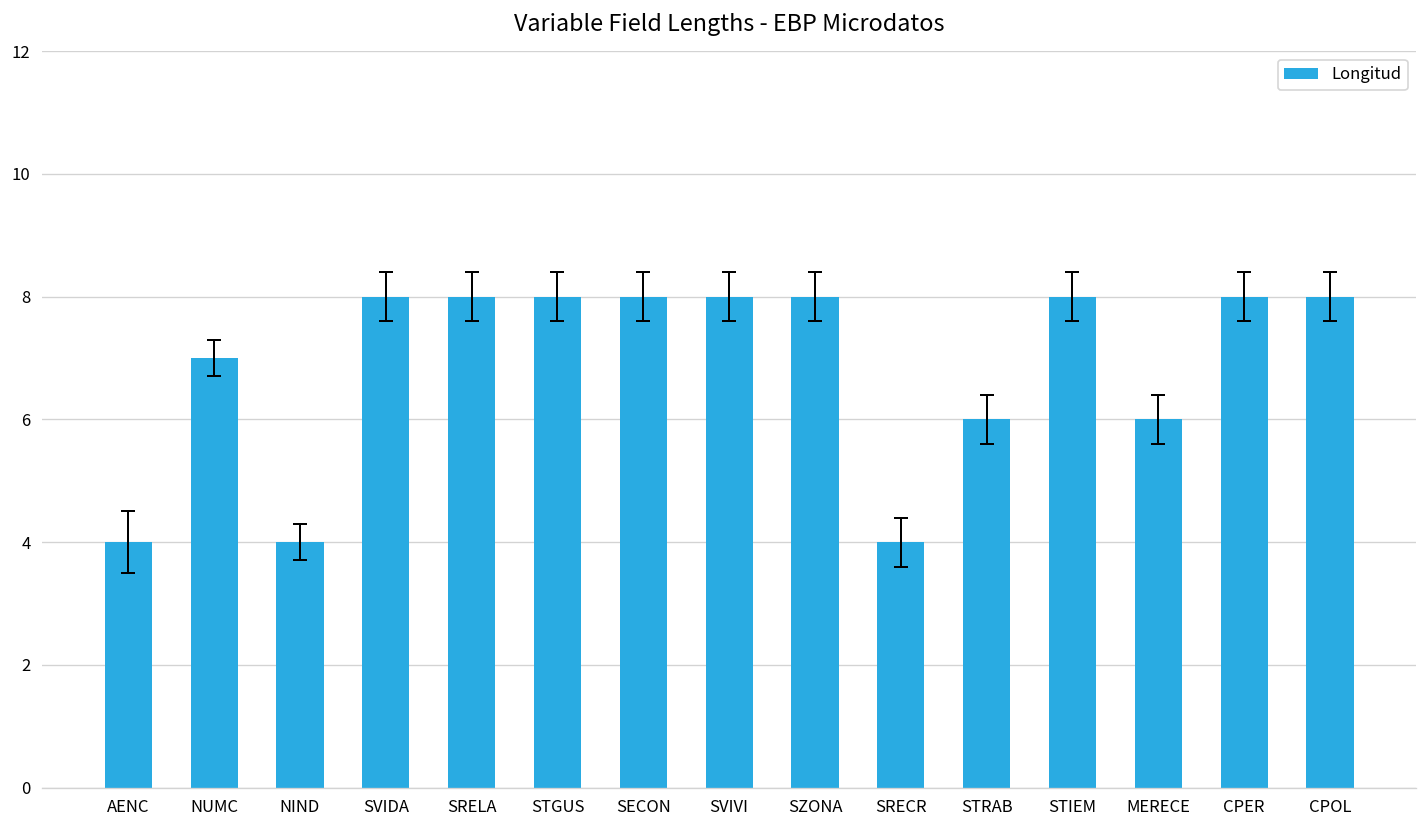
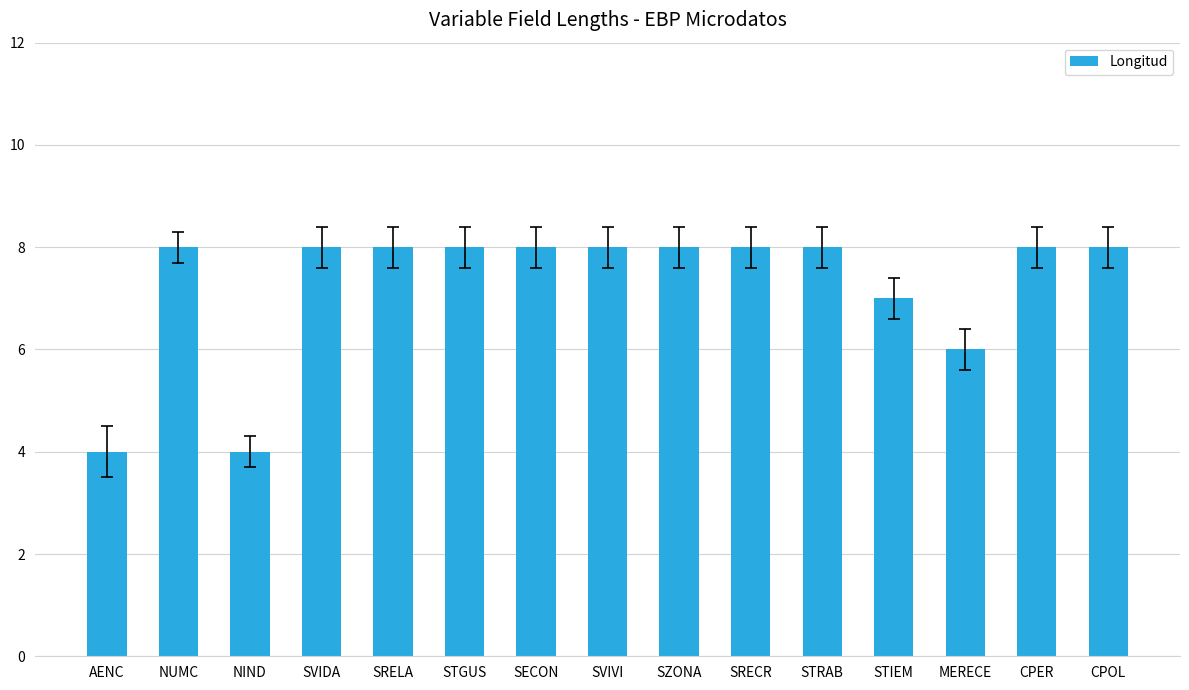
  {
    "Longitud": {
      "AENC": 4,
-     "NUMC": 7,
+     "NUMC": 8,
      "NIND": 4,
      "SVIDA": 8,
      "SRELA": 8,
      "STGUS": 8,
      "SECON": 8,
      "SVIVI": 8,
      "SZONA": 8,
-     "SRECR": 4,
-     "STRAB": 6,
-     "STIEM": 8,
+     "SRECR": 8,
+     "STRAB": 8,
+     "STIEM": 7,
      "MERECE": 6,
      "CPER": 8,
      "CPOL": 8
    }
  }
